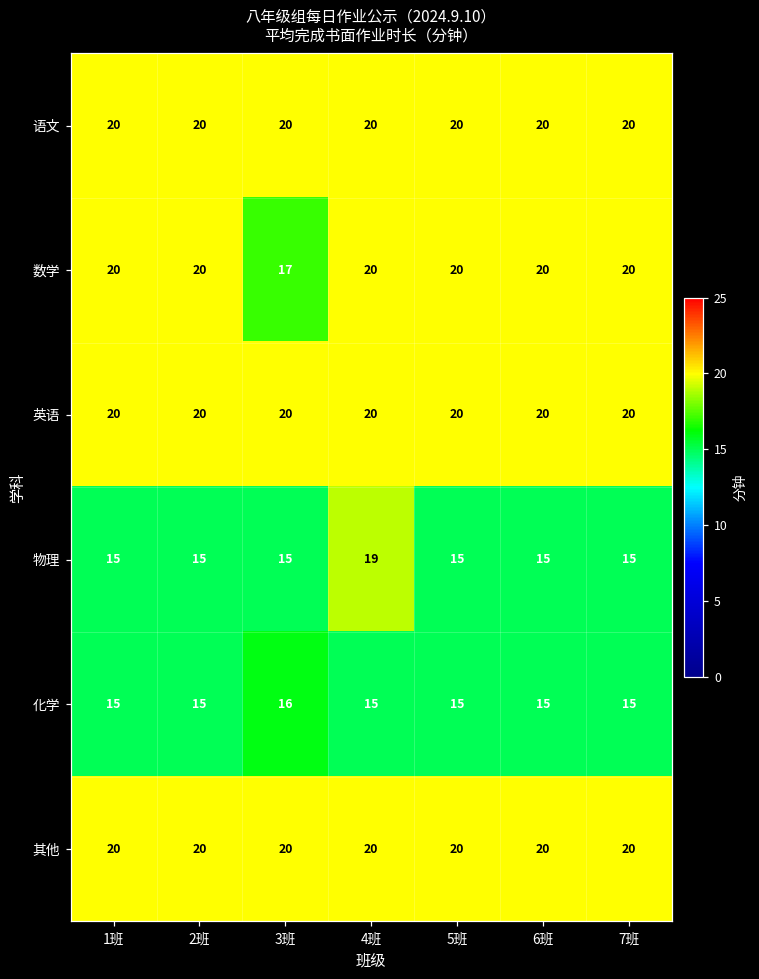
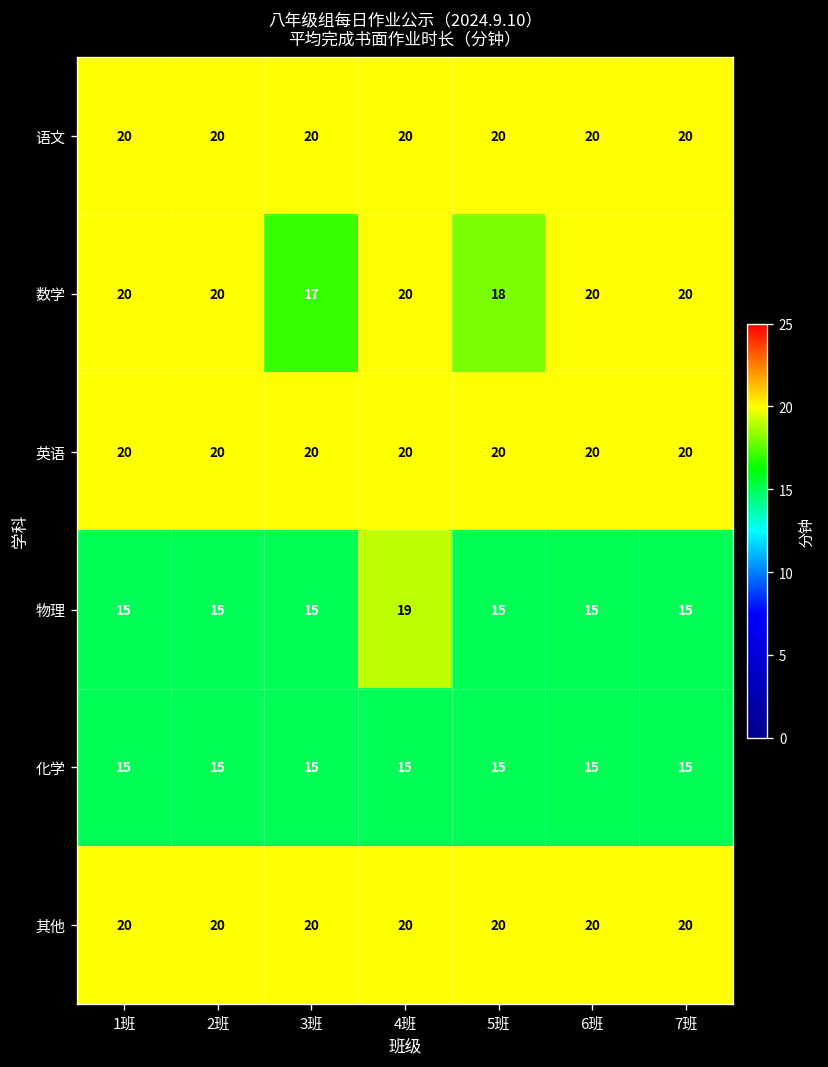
  {
    "语文": {
      "1班": 20,
      "2班": 20,
      "3班": 20,
      "4班": 20,
      "5班": 20,
      "6班": 20,
      "7班": 20
    },
    "数学": {
      "1班": 20,
      "2班": 20,
      "3班": 17,
      "4班": 20,
-     "5班": 20,
+     "5班": 18,
      "6班": 20,
      "7班": 20
    },
    "英语": {
      "1班": 20,
      "2班": 20,
      "3班": 20,
      "4班": 20,
      "5班": 20,
      "6班": 20,
      "7班": 20
    },
    "物理": {
      "1班": 15,
      "2班": 15,
      "3班": 15,
      "4班": 19,
      "5班": 15,
      "6班": 15,
      "7班": 15
    },
    "化学": {
      "1班": 15,
      "2班": 15,
-     "3班": 16,
+     "3班": 15,
      "4班": 15,
      "5班": 15,
      "6班": 15,
      "7班": 15
    },
    "其他": {
      "1班": 20,
      "2班": 20,
      "3班": 20,
      "4班": 20,
      "5班": 20,
      "6班": 20,
      "7班": 20
    }
  }
